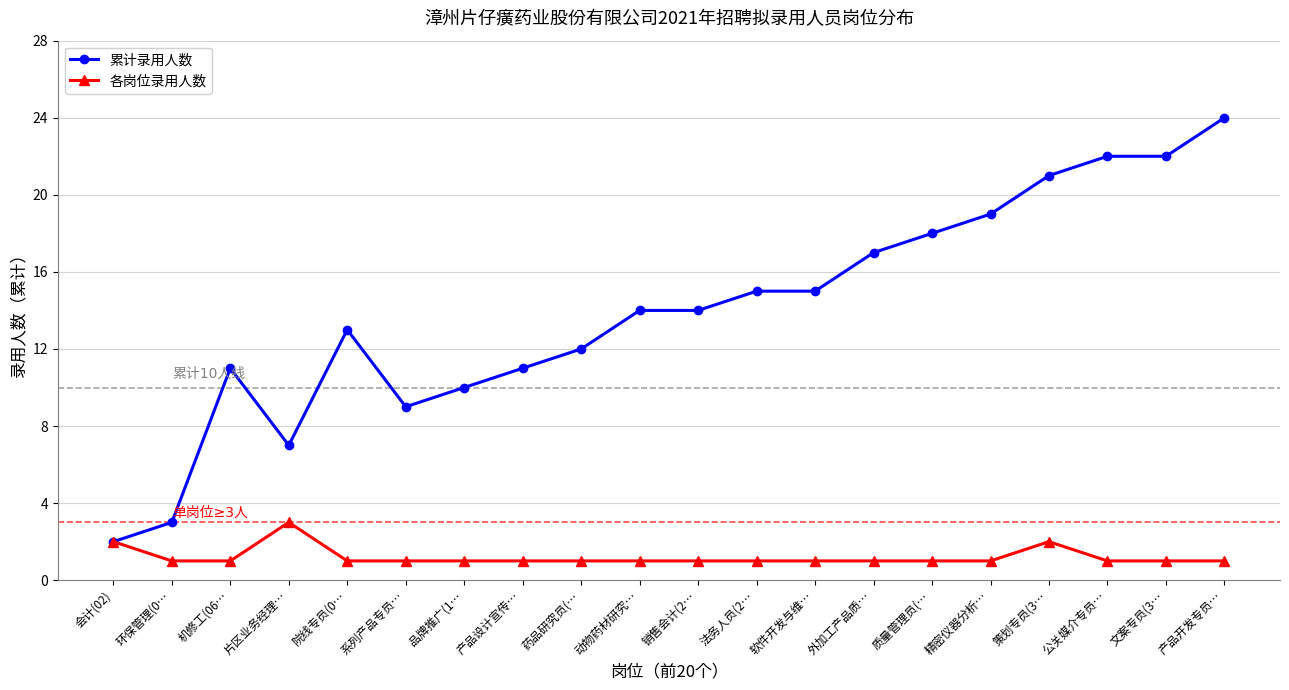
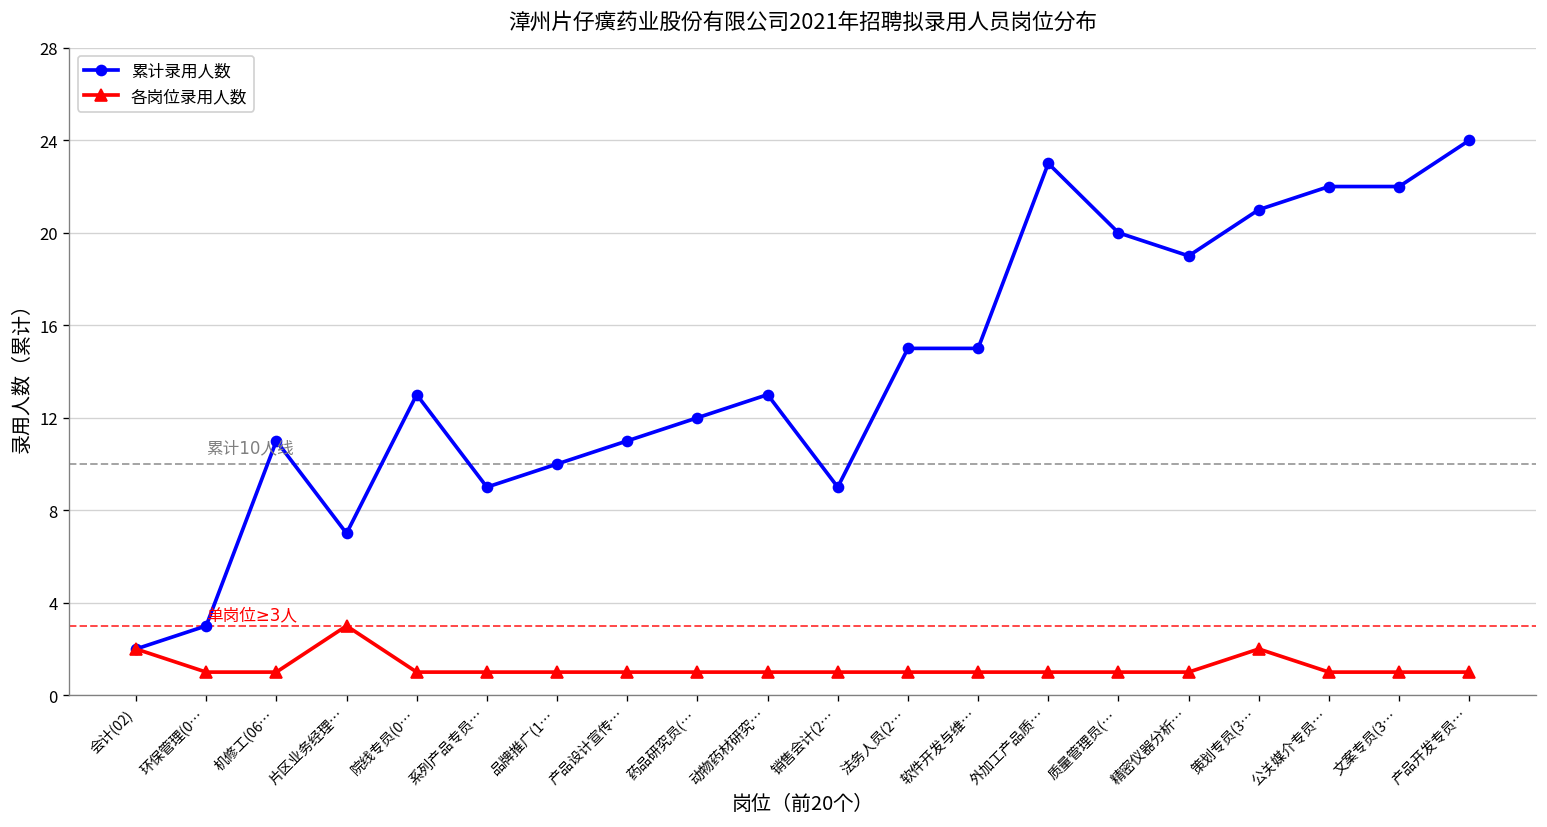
  {
    "累计录用人数": {
      "机修工(06…": 11,
      "片区业务经理…": 7,
      "院线专员(0…": 13,
      "系列产品专员…": 9,
      "品牌推广(1…": 10,
      "产品设计宣传…": 11,
      "药品研究员(…": 12,
-     "动物药材研究…": 14,
-     "销售会计(2…": 14,
+     "动物药材研究…": 13,
+     "销售会计(2…": 9,
      "法务人员(2…": 15,
      "软件开发与维…": 15,
-     "外加工产品质…": 17,
-     "质量管理员(…": 18,
+     "外加工产品质…": 23,
+     "质量管理员(…": 20,
      "精密仪器分析…": 19,
      "策划专员(3…": 21,
      "公关媒介专员…": 22,
      "文案专员(3…": 22,
      "产品开发专员…": 24
    },
    "各岗位录用人数": {
      "环保管理(0…": 1,
      "机修工(06…": 1,
      "片区业务经理…": 3,
      "院线专员(0…": 1,
      "系列产品专员…": 1,
      "品牌推广(1…": 1,
      "产品设计宣传…": 1,
      "药品研究员(…": 1,
      "动物药材研究…": 1,
      "销售会计(2…": 1,
      "法务人员(2…": 1,
      "软件开发与维…": 1,
      "外加工产品质…": 1,
      "质量管理员(…": 1,
      "精密仪器分析…": 1,
      "策划专员(3…": 2,
      "公关媒介专员…": 1,
      "文案专员(3…": 1,
      "产品开发专员…": 1
    }
  }
